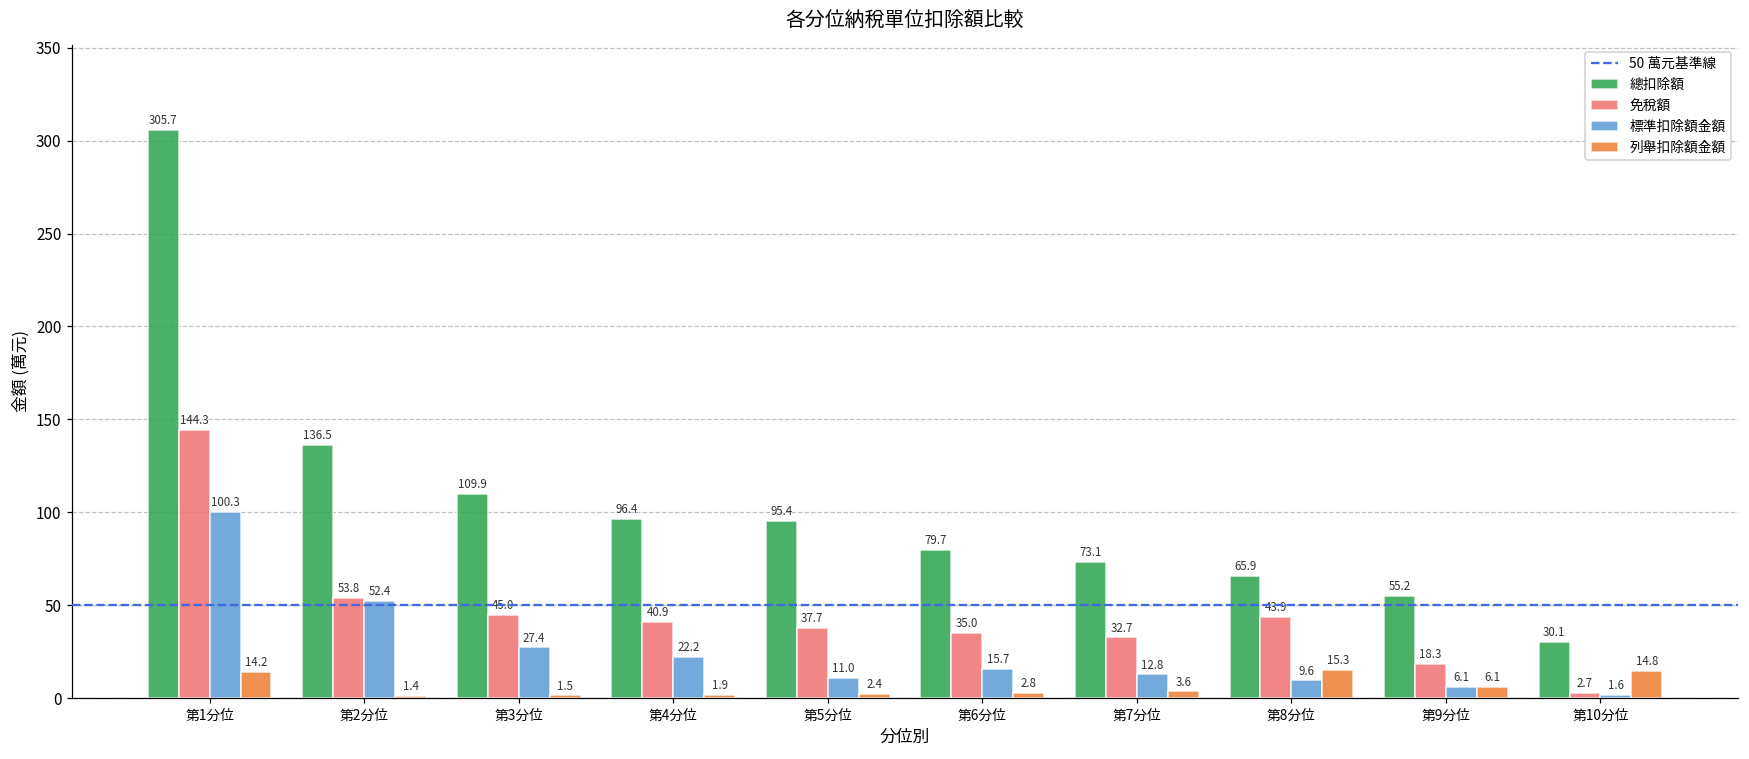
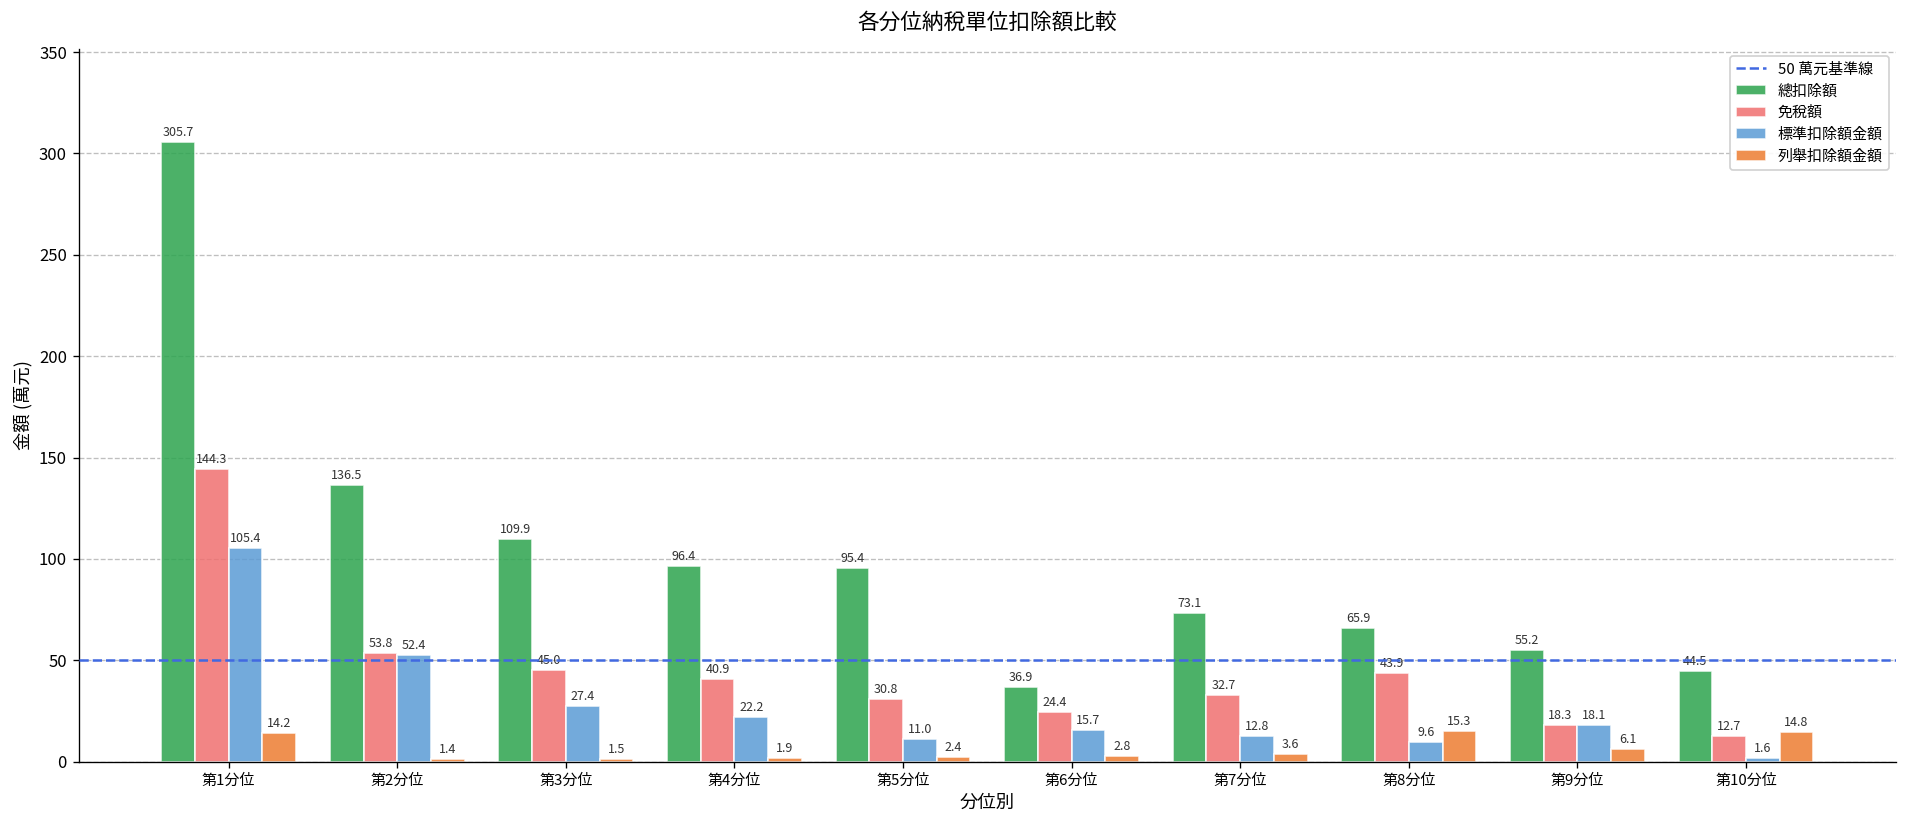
  {
    "總扣除額": {
      "第1分位": 305.7,
      "第2分位": 136.5,
      "第3分位": 109.9,
      "第4分位": 96.4,
      "第5分位": 95.4,
-     "第6分位": 79.7,
+     "第6分位": 36.9,
      "第7分位": 73.1,
      "第8分位": 65.9,
      "第9分位": 55.2,
-     "第10分位": 30.1
+     "第10分位": 44.5
    },
    "免稅額": {
      "第1分位": 144.3,
      "第2分位": 53.8,
      "第3分位": 45.0,
      "第4分位": 40.9,
-     "第5分位": 37.7,
-     "第6分位": 35.0,
+     "第5分位": 30.8,
+     "第6分位": 24.4,
      "第7分位": 32.7,
      "第8分位": 43.9,
      "第9分位": 18.3,
-     "第10分位": 2.7
+     "第10分位": 12.7
    },
    "標準扣除額金額": {
-     "第1分位": 100.3,
+     "第1分位": 105.4,
      "第2分位": 52.4,
      "第3分位": 27.4,
      "第4分位": 22.2,
      "第5分位": 11.0,
      "第6分位": 15.7,
      "第7分位": 12.8,
      "第8分位": 9.6,
-     "第9分位": 6.1,
+     "第9分位": 18.1,
      "第10分位": 1.6
    },
    "列舉扣除額金額": {
      "第1分位": 14.2,
      "第2分位": 1.4,
      "第3分位": 1.5,
      "第4分位": 1.9,
      "第5分位": 2.4,
      "第6分位": 2.8,
      "第7分位": 3.6,
      "第8分位": 15.3,
      "第9分位": 6.1,
      "第10分位": 14.8
    }
  }
